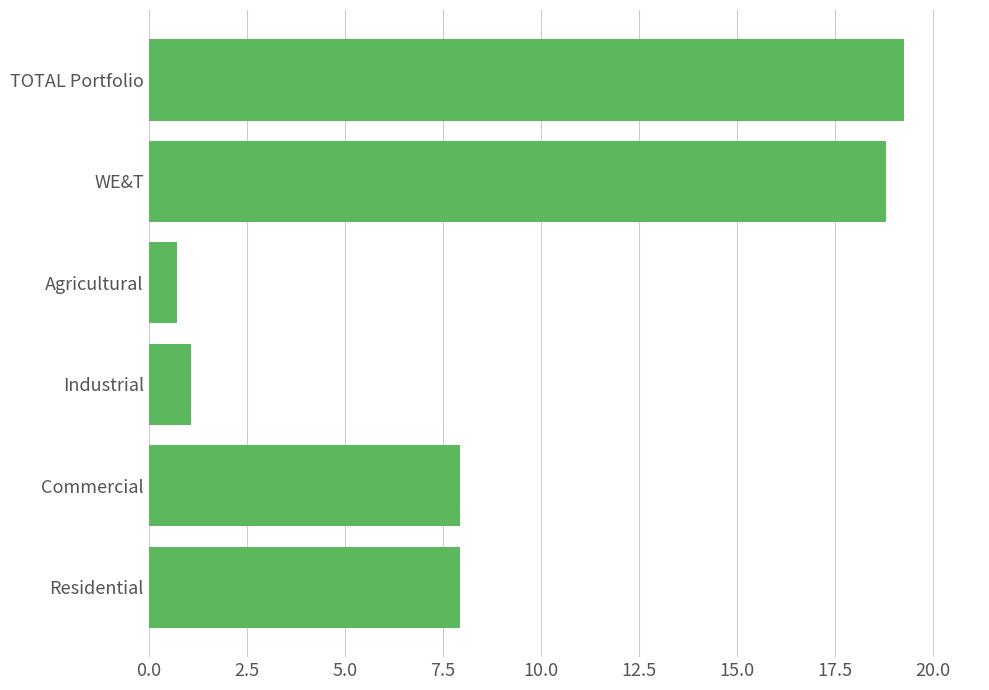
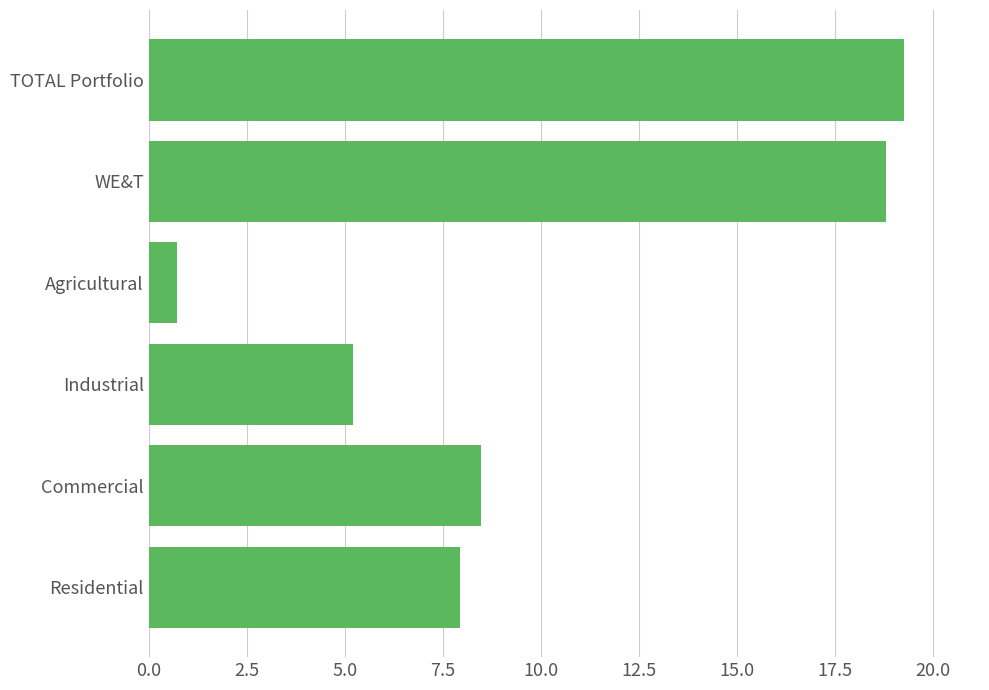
  {
    "TOTAL Portfolio": 19.3,
    "WE&T": 18.8,
    "Agricultural": 0.7,
-   "Industrial": 1.1,
-   "Commercial": 7.9,
+   "Industrial": 5.2,
+   "Commercial": 8.5,
    "Residential": 7.9
  }
